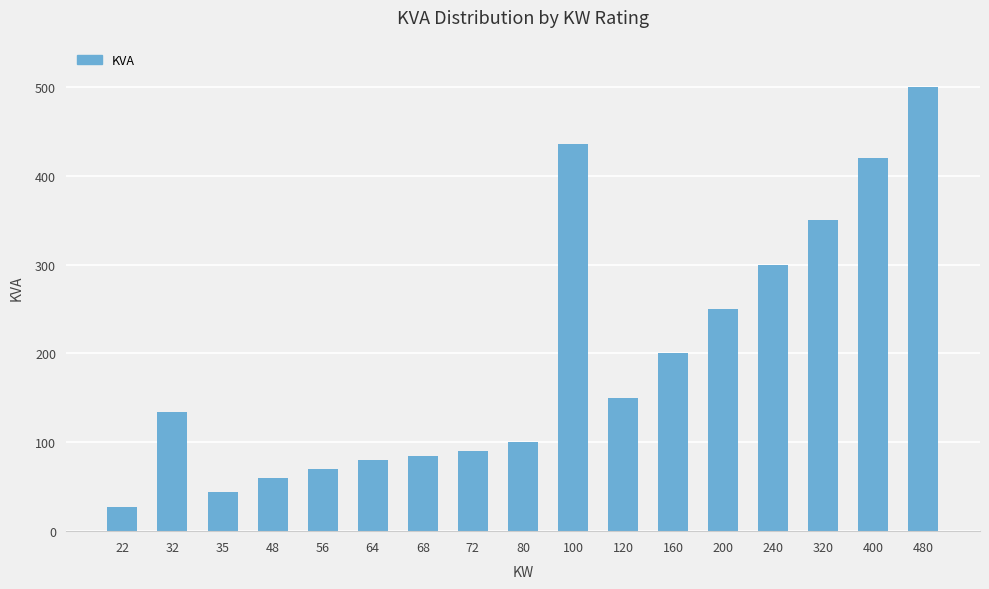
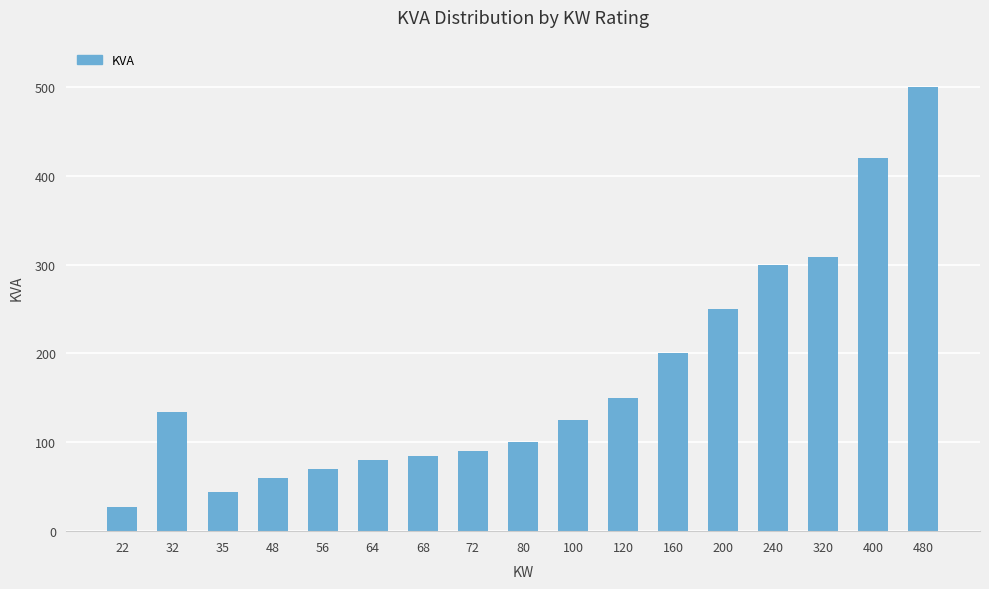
  {
    "22": 30,
    "32": 130,
    "35": 40,
    "48": 60,
    "56": 70,
    "64": 80,
    "68": 90,
    "72": 90,
    "80": 100,
-   "100": 440,
+   "100": 130,
    "120": 150,
    "160": 200,
    "200": 250,
    "240": 300,
-   "320": 350,
+   "320": 310,
    "400": 420,
    "480": 500
  }
